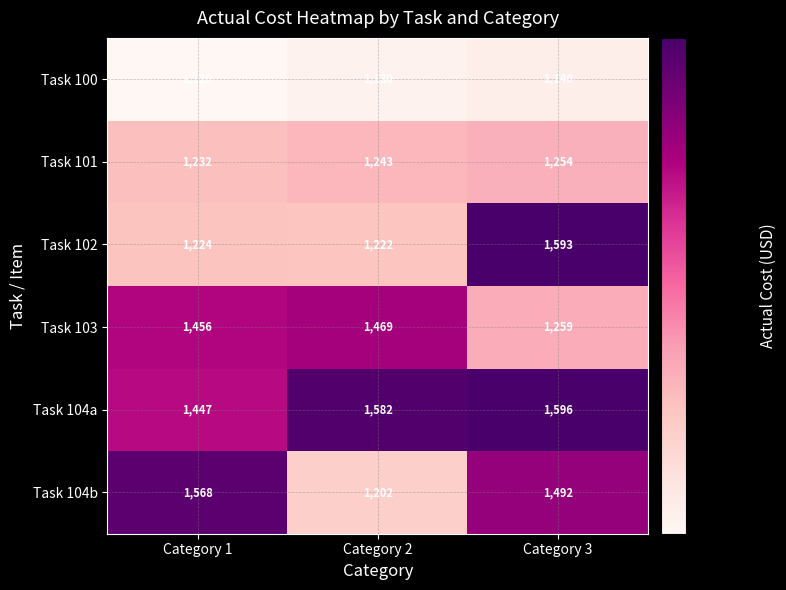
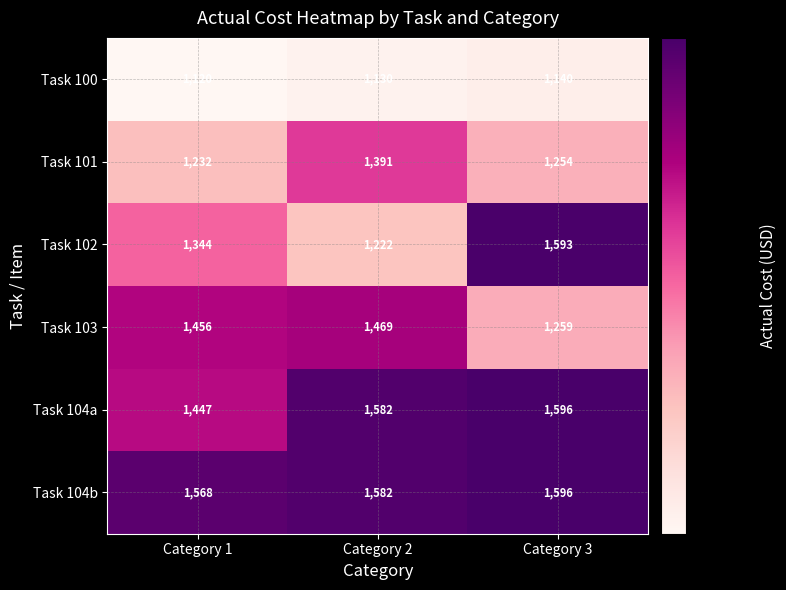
  {
    "Task 101": {
      "Category 1": "1,232",
-     "Category 2": "1,243",
+     "Category 2": "1,391",
      "Category 3": "1,254"
    },
    "Task 102": {
-     "Category 1": "1,224",
+     "Category 1": "1,344",
      "Category 2": "1,222",
      "Category 3": "1,593"
    },
    "Task 103": {
      "Category 1": "1,456",
      "Category 2": "1,469",
      "Category 3": "1,259"
    },
    "Task 104a": {
      "Category 1": "1,447",
      "Category 2": "1,582",
      "Category 3": "1,596"
    },
    "Task 104b": {
      "Category 1": "1,568",
-     "Category 2": "1,202",
-     "Category 3": "1,492"
+     "Category 2": "1,582",
+     "Category 3": "1,596"
    }
  }
